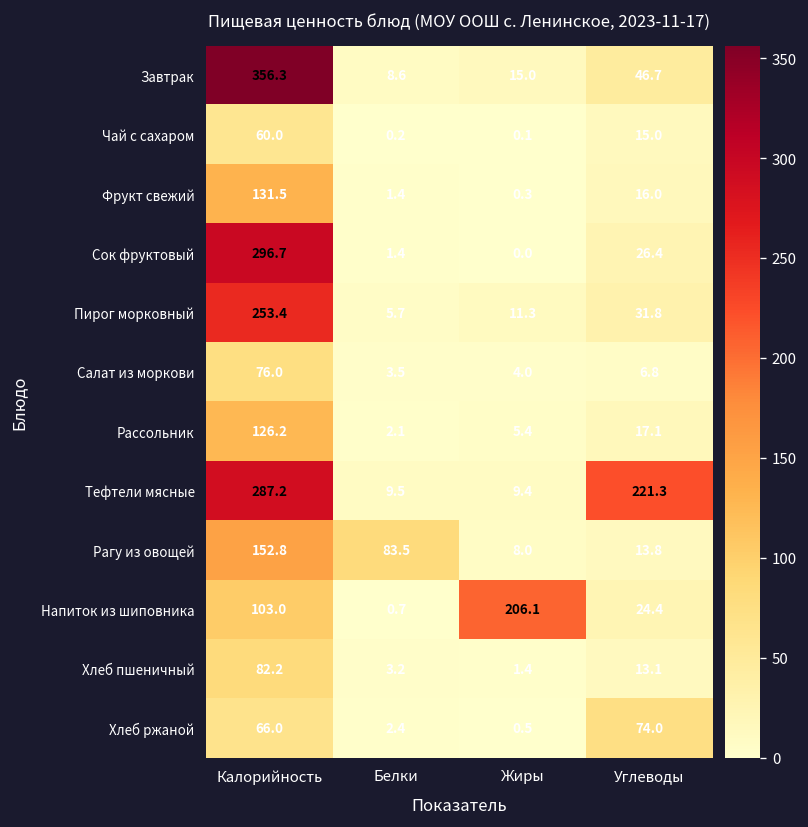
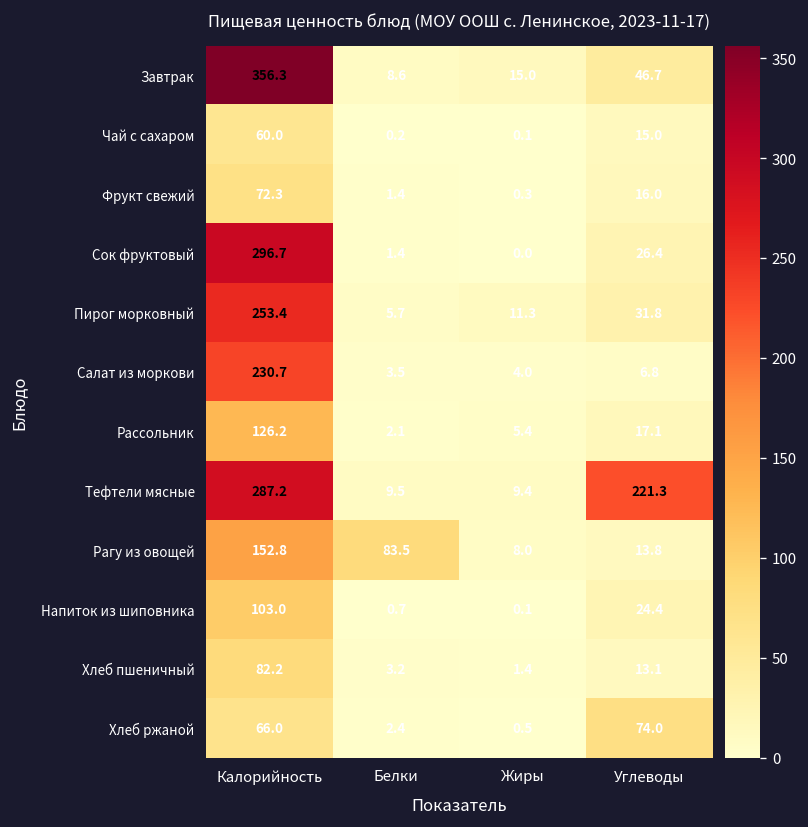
  {
    "Завтрак": {
      "Калорийность": 356.3,
      "Белки": 8.6,
      "Жиры": 15.0,
      "Углеводы": 46.7
    },
    "Чай с сахаром": {
      "Калорийность": 60.0,
      "Белки": 0.2,
      "Жиры": 0.1,
      "Углеводы": 15.0
    },
    "Фрукт свежий": {
-     "Калорийность": 131.5,
+     "Калорийность": 72.3,
      "Белки": 1.4,
      "Жиры": 0.3,
      "Углеводы": 16.0
    },
    "Сок фруктовый": {
      "Калорийность": 296.7,
      "Белки": 1.4,
      "Жиры": 0.0,
      "Углеводы": 26.4
    },
    "Пирог морковный": {
      "Калорийность": 253.4,
      "Белки": 5.7,
      "Жиры": 11.3,
      "Углеводы": 31.8
    },
    "Салат из моркови": {
-     "Калорийность": 76.0,
+     "Калорийность": 230.7,
      "Белки": 3.5,
      "Жиры": 4.0,
      "Углеводы": 6.8
    },
    "Рассольник": {
      "Калорийность": 126.2,
      "Белки": 2.1,
      "Жиры": 5.4,
      "Углеводы": 17.1
    },
    "Тефтели мясные": {
      "Калорийность": 287.2,
      "Белки": 9.5,
      "Жиры": 9.4,
      "Углеводы": 221.3
    },
    "Рагу из овощей": {
      "Калорийность": 152.8,
      "Белки": 83.5,
      "Жиры": 8.0,
      "Углеводы": 13.8
    },
    "Напиток из шиповника": {
      "Калорийность": 103.0,
      "Белки": 0.7,
-     "Жиры": 206.1,
+     "Жиры": 0.1,
      "Углеводы": 24.4
    },
    "Хлеб пшеничный": {
      "Калорийность": 82.2,
      "Белки": 3.2,
      "Жиры": 1.4,
      "Углеводы": 13.1
    },
    "Хлеб ржаной": {
      "Калорийность": 66.0,
      "Белки": 2.4,
      "Жиры": 0.5,
      "Углеводы": 74.0
    }
  }
